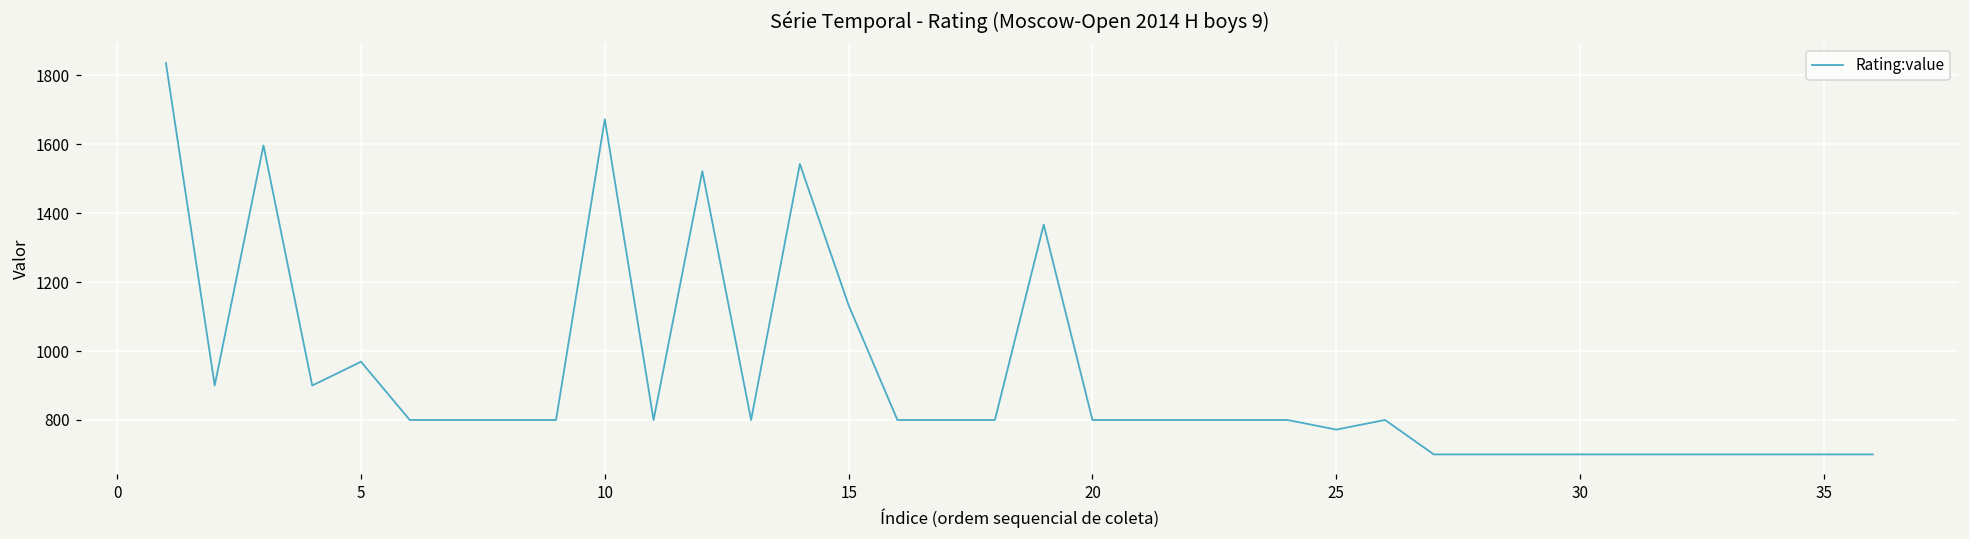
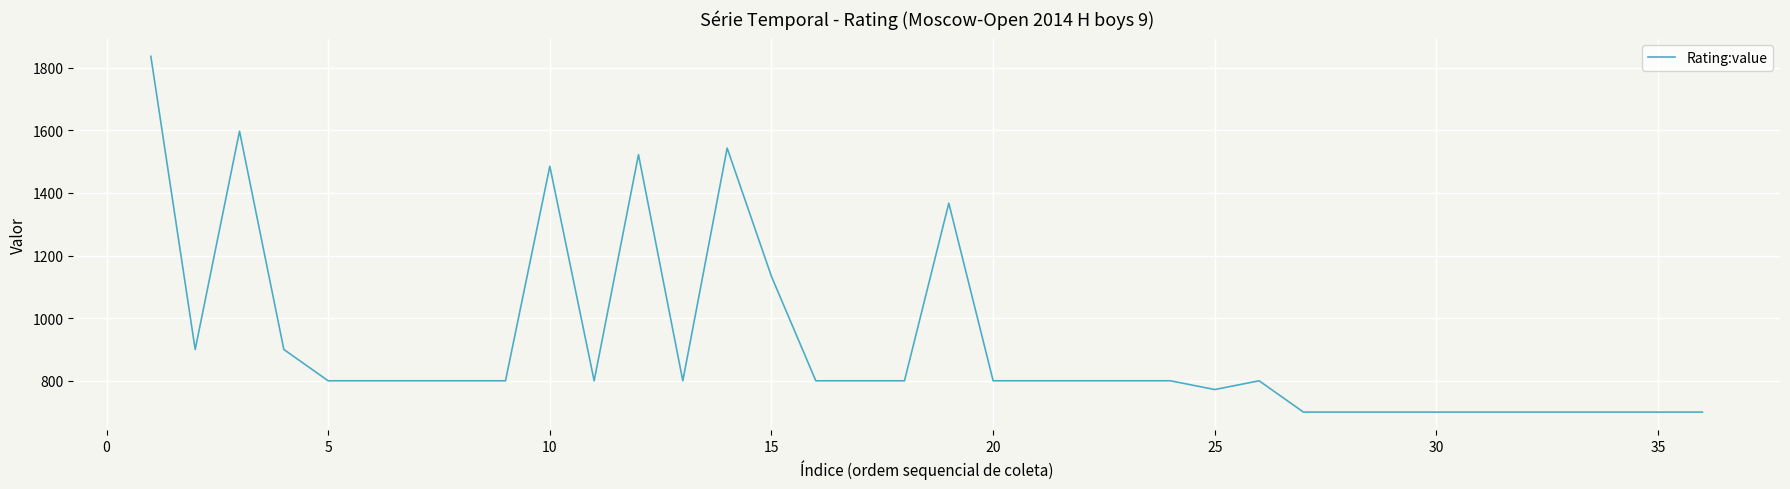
  {
-   "5": 970,
-   "10": 1670,
+   "5": 800,
+   "10": 1490,
    "15": 1130,
    "20": 800,
    "25": 770,
    "30": 700,
    "35": 700
  }
